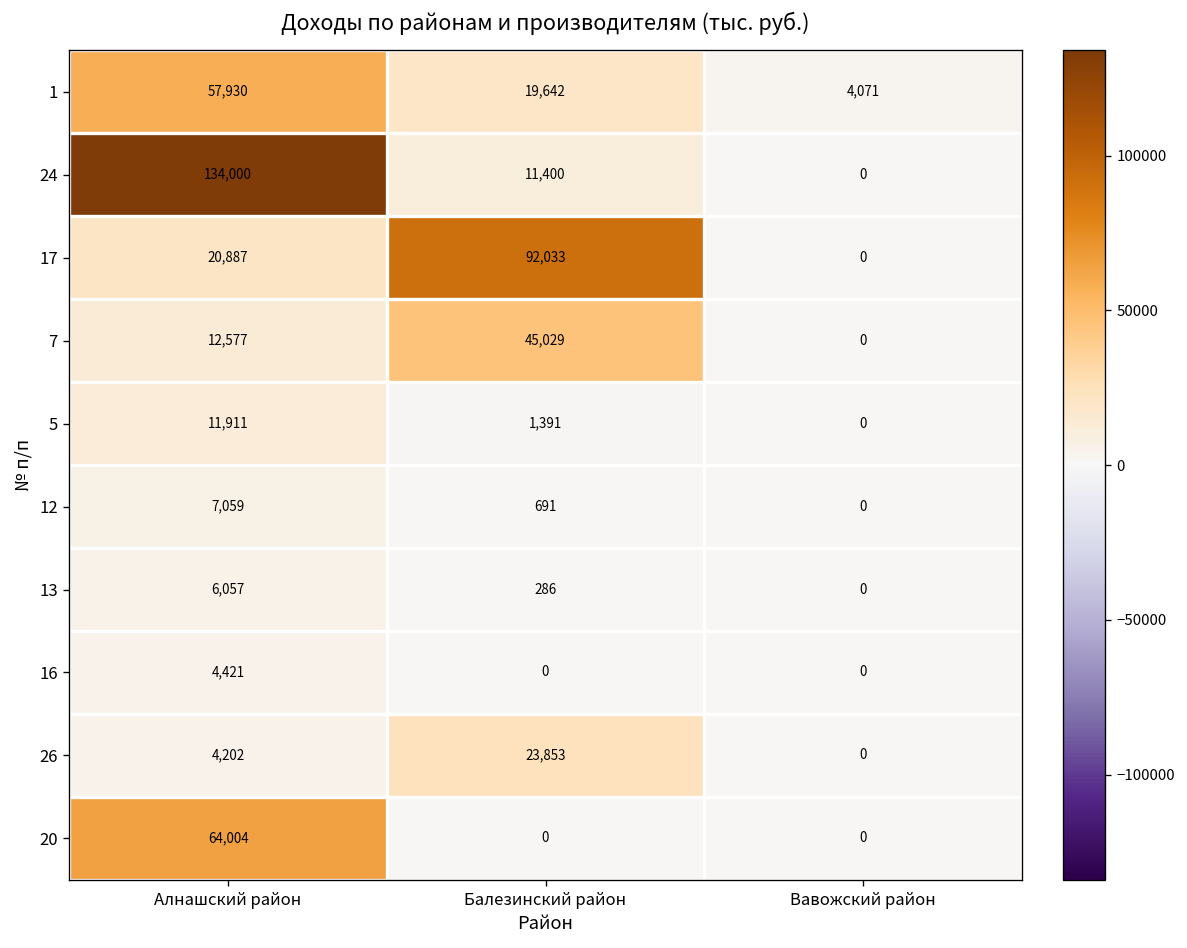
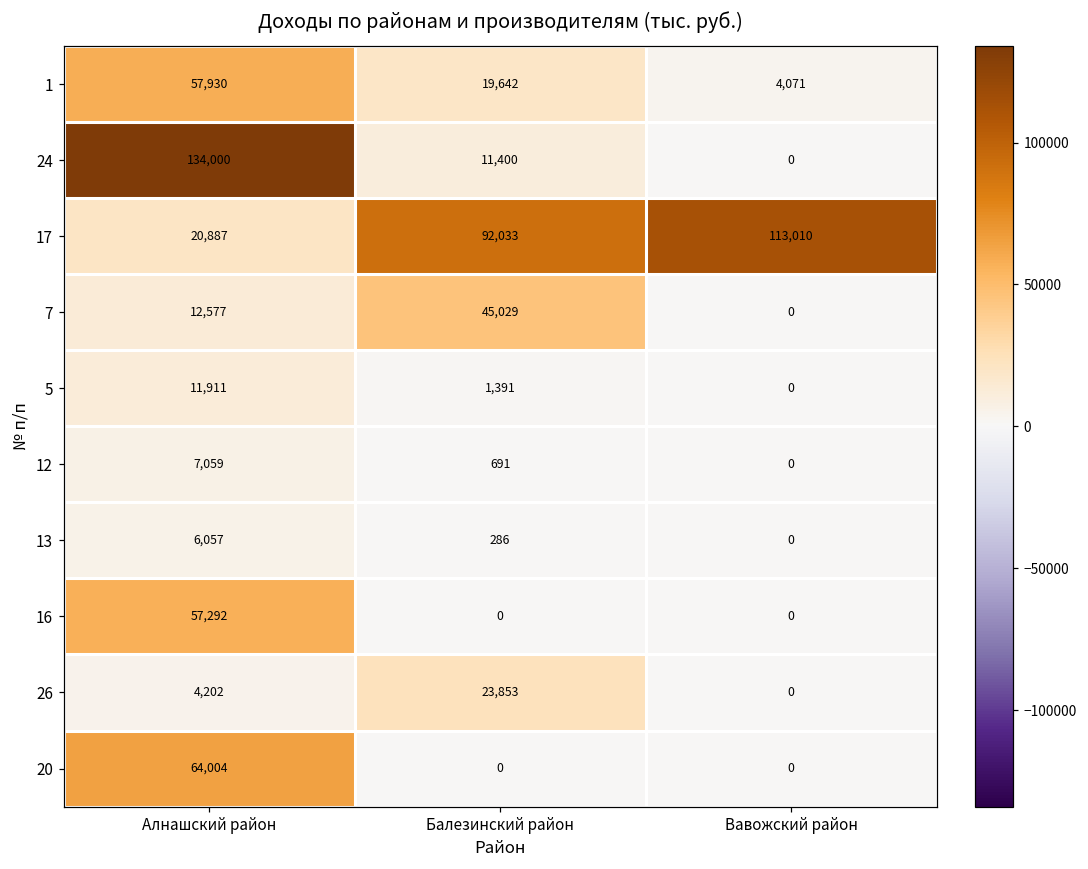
  {
    "1": {
      "Алнашский район": "57,930",
      "Балезинский район": "19,642",
      "Вавожский район": "4,071"
    },
    "24": {
      "Алнашский район": "134,000",
      "Балезинский район": "11,400",
      "Вавожский район": "0"
    },
    "17": {
      "Алнашский район": "20,887",
      "Балезинский район": "92,033",
-     "Вавожский район": "0"
+     "Вавожский район": "113,010"
    },
    "7": {
      "Алнашский район": "12,577",
      "Балезинский район": "45,029",
      "Вавожский район": "0"
    },
    "5": {
      "Алнашский район": "11,911",
      "Балезинский район": "1,391",
      "Вавожский район": "0"
    },
    "12": {
      "Алнашский район": "7,059",
      "Балезинский район": "691",
      "Вавожский район": "0"
    },
    "13": {
      "Алнашский район": "6,057",
      "Балезинский район": "286",
      "Вавожский район": "0"
    },
    "16": {
-     "Алнашский район": "4,421",
+     "Алнашский район": "57,292",
      "Балезинский район": "0",
      "Вавожский район": "0"
    },
    "26": {
      "Алнашский район": "4,202",
      "Балезинский район": "23,853",
      "Вавожский район": "0"
    },
    "20": {
      "Алнашский район": "64,004",
      "Балезинский район": "0",
      "Вавожский район": "0"
    }
  }
